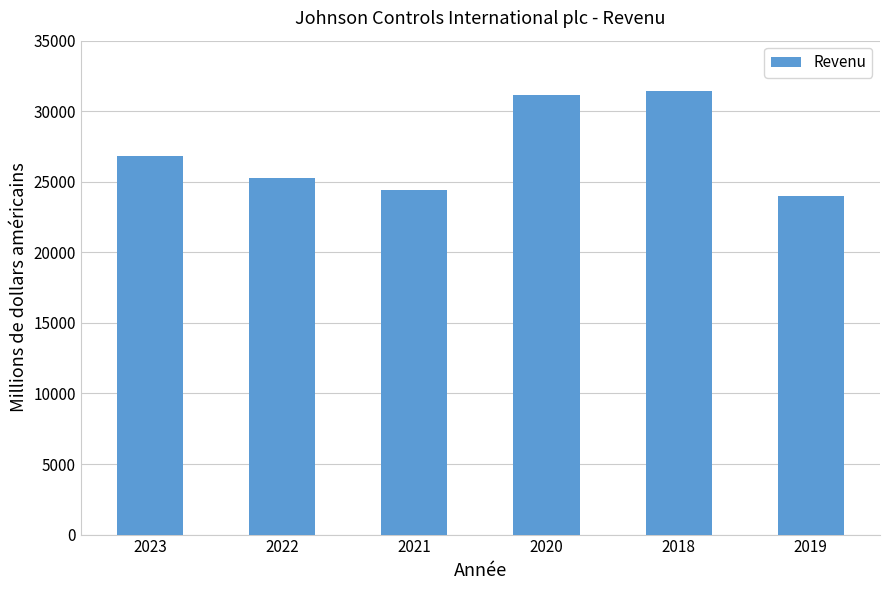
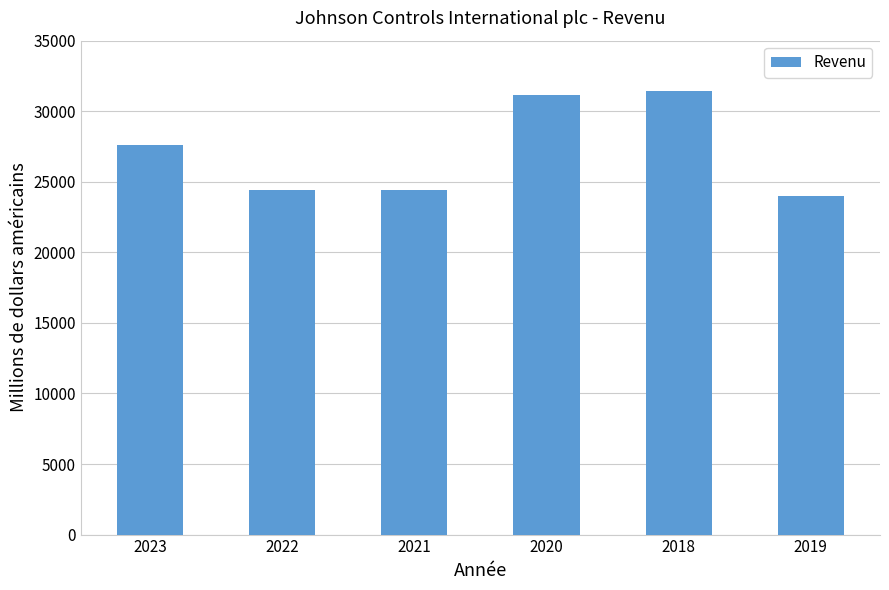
  {
-   "2023": 26800,
-   "2022": 25300,
+   "2023": 27600,
+   "2022": 24400,
    "2021": 24400,
    "2020": 31100,
    "2018": 31400,
    "2019": 24000
  }
